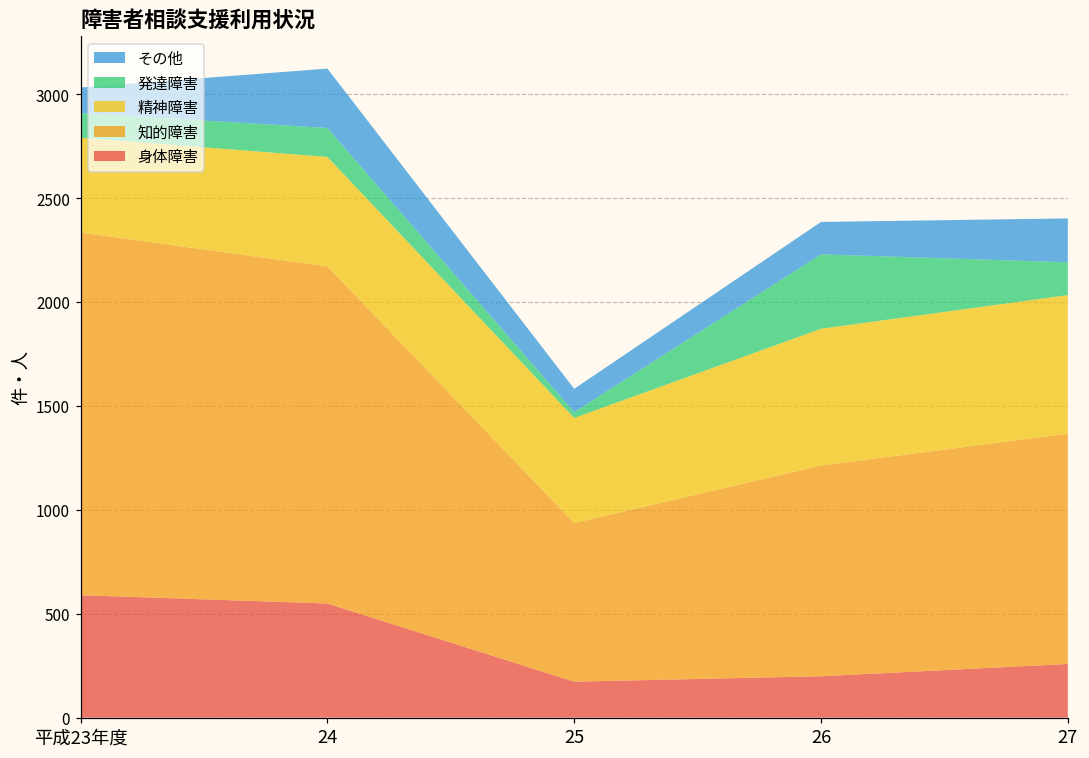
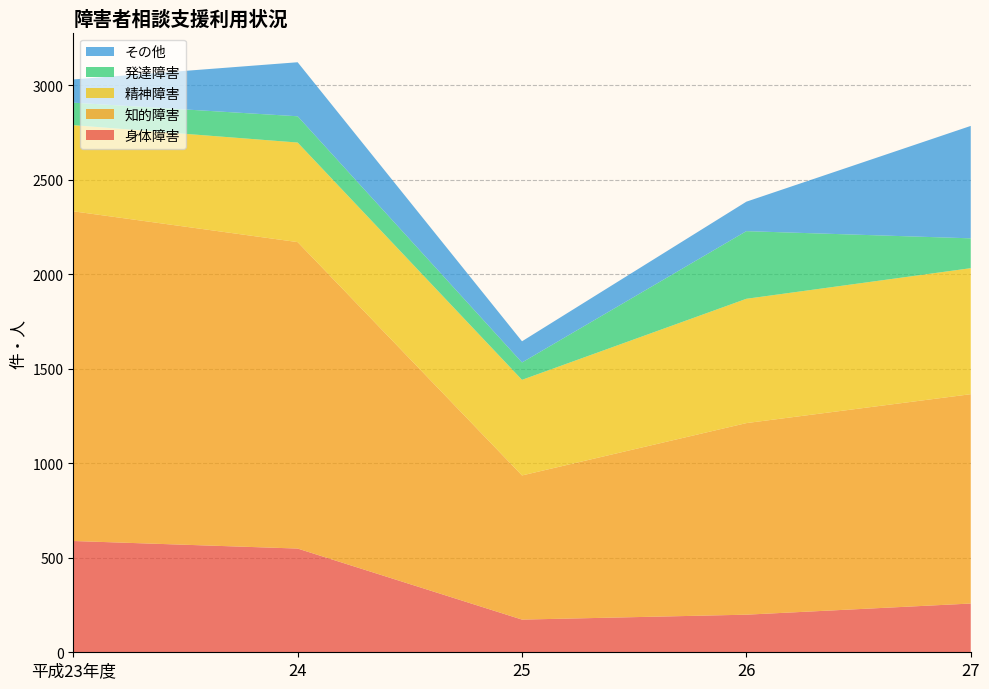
  {
    "身体障害": {
      "平成23年度": 590,
      "24": 550,
      "25": 170,
      "26": 200,
      "27": 260
    },
    "発達障害": {
      "平成23年度": 120,
      "24": 140,
-     "25": 30,
+     "25": 90,
      "26": 360,
      "27": 160
    },
    "その他": {
      "平成23年度": 120,
      "24": 290,
      "25": 110,
      "26": 160,
-     "27": 210
+     "27": 600
    }
  }
